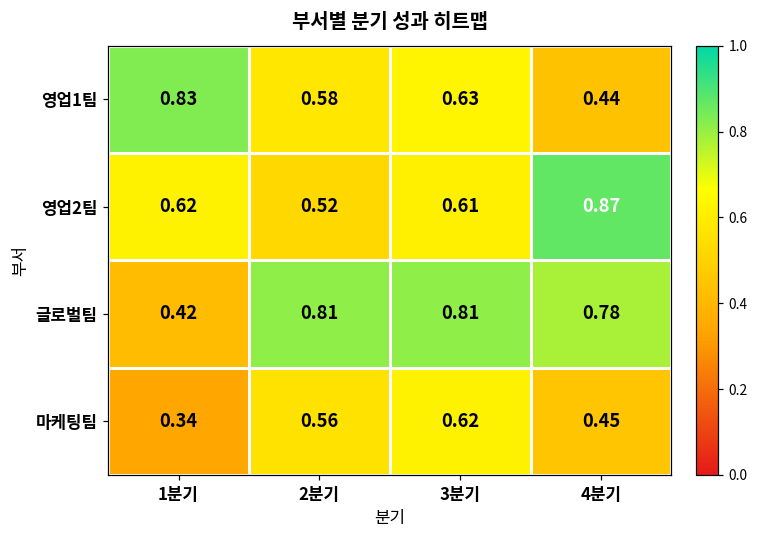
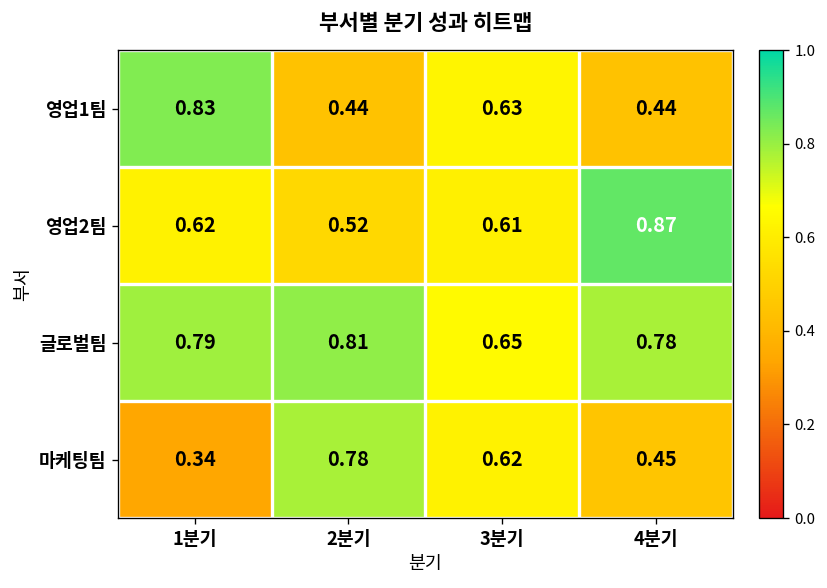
  {
    "영업1팀": {
      "1분기": 0.83,
-     "2분기": 0.58,
+     "2분기": 0.44,
      "3분기": 0.63,
      "4분기": 0.44
    },
    "영업2팀": {
      "1분기": 0.62,
      "2분기": 0.52,
      "3분기": 0.61,
      "4분기": 0.87
    },
    "글로벌팀": {
-     "1분기": 0.42,
+     "1분기": 0.79,
      "2분기": 0.81,
-     "3분기": 0.81,
+     "3분기": 0.65,
      "4분기": 0.78
    },
    "마케팅팀": {
      "1분기": 0.34,
-     "2분기": 0.56,
+     "2분기": 0.78,
      "3분기": 0.62,
      "4분기": 0.45
    }
  }
